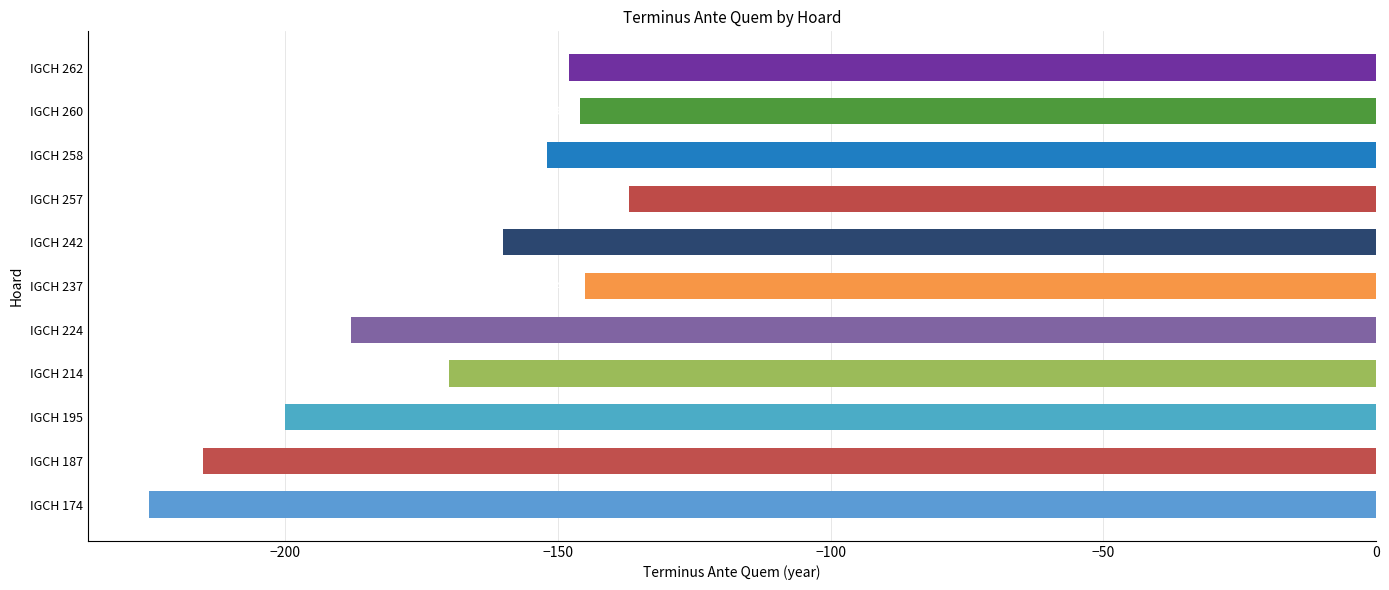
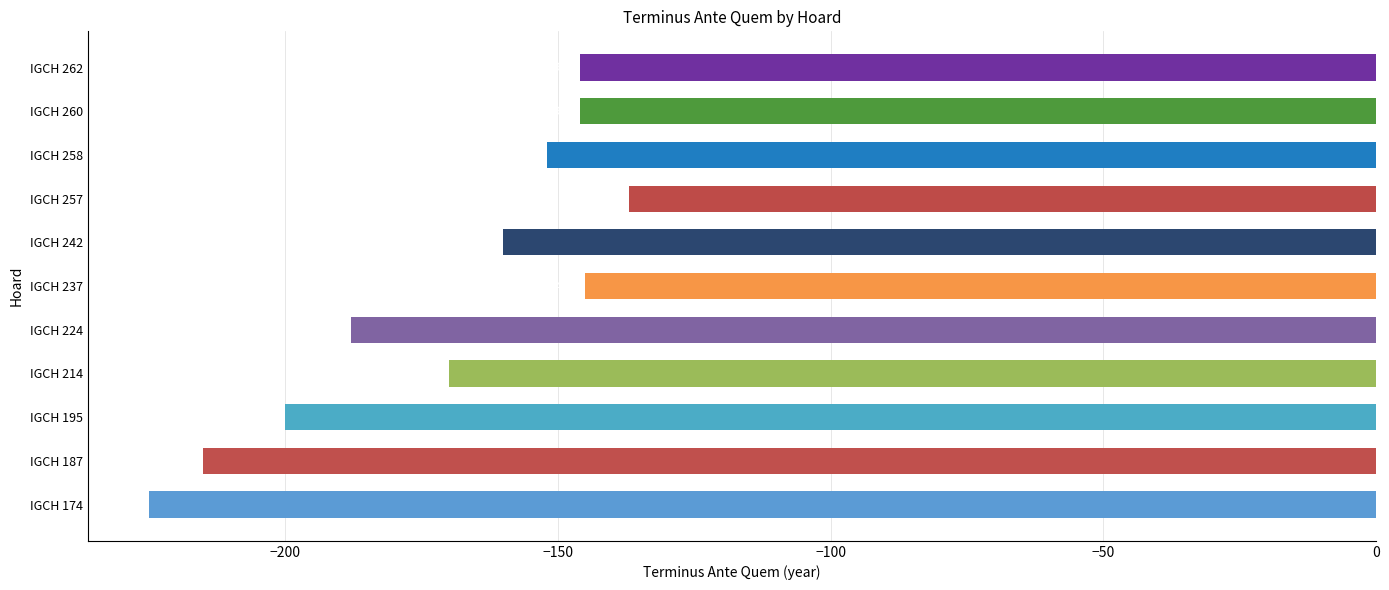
  {
-   "IGCH 262": -148,
+   "IGCH 262": -146,
    "IGCH 260": -146,
    "IGCH 258": -152,
    "IGCH 257": -137,
    "IGCH 242": -160,
    "IGCH 237": -145,
    "IGCH 224": -188,
    "IGCH 214": -170,
    "IGCH 195": -200,
    "IGCH 187": -215,
    "IGCH 174": -225
  }
